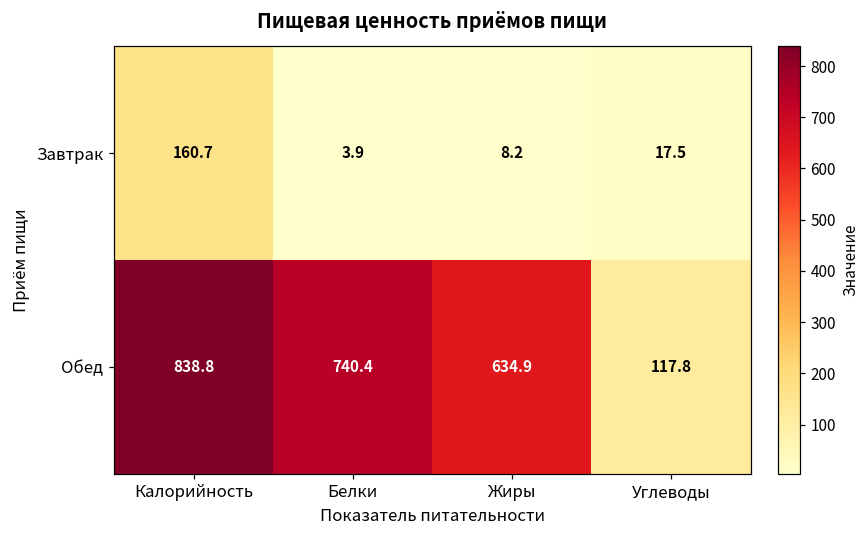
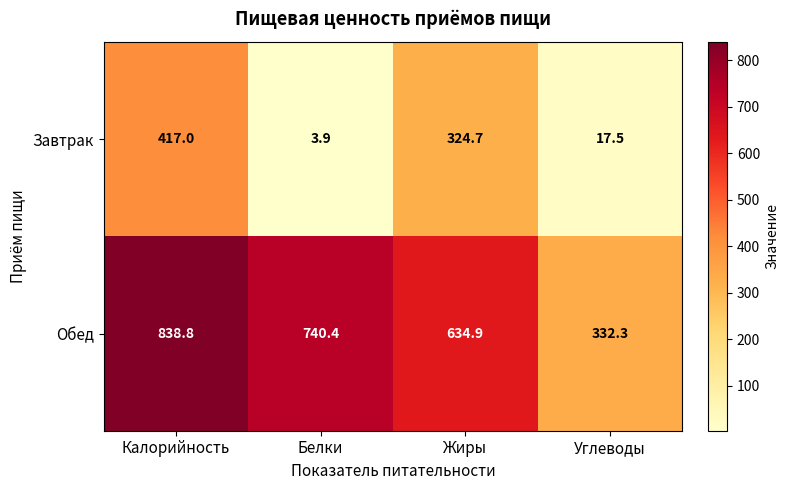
  {
    "Завтрак": {
-     "Калорийность": 160.7,
+     "Калорийность": 417.0,
      "Белки": 3.9,
-     "Жиры": 8.2,
+     "Жиры": 324.7,
      "Углеводы": 17.5
    },
    "Обед": {
      "Калорийность": 838.8,
      "Белки": 740.4,
      "Жиры": 634.9,
-     "Углеводы": 117.8
+     "Углеводы": 332.3
    }
  }
